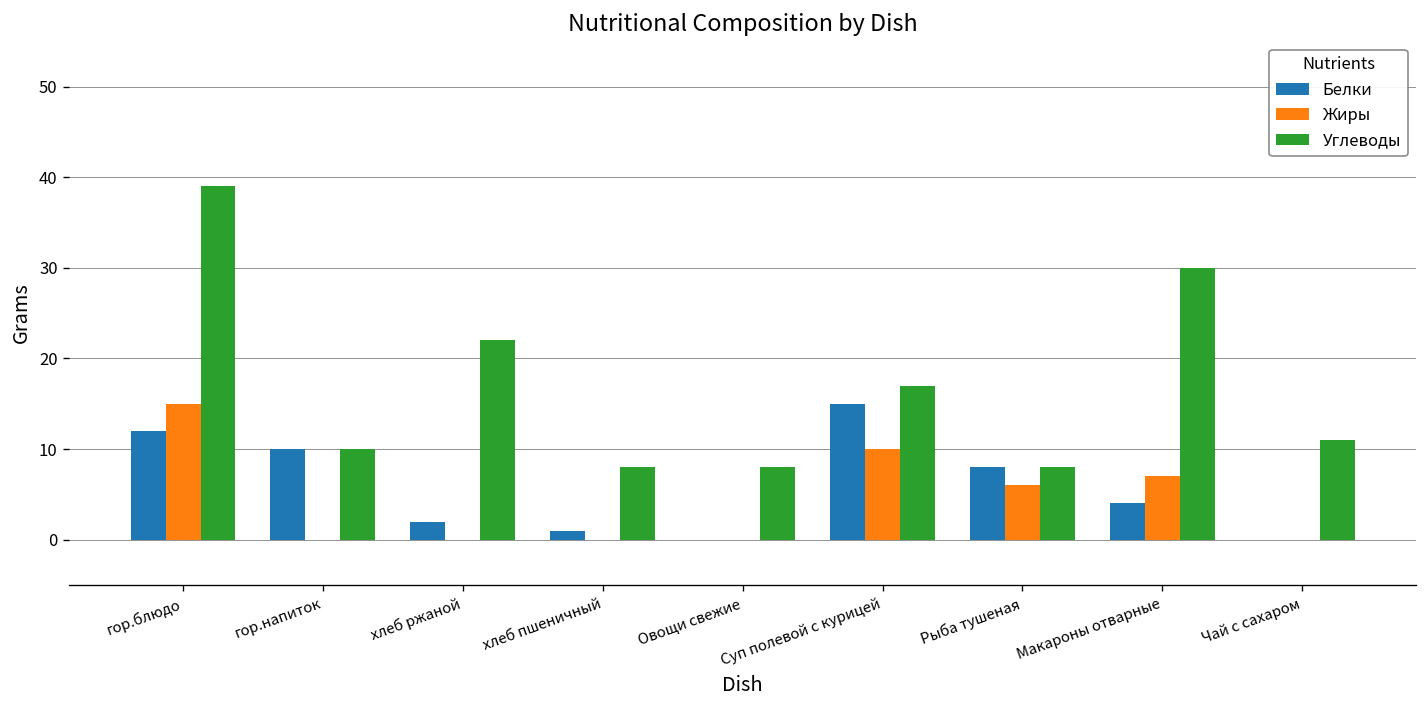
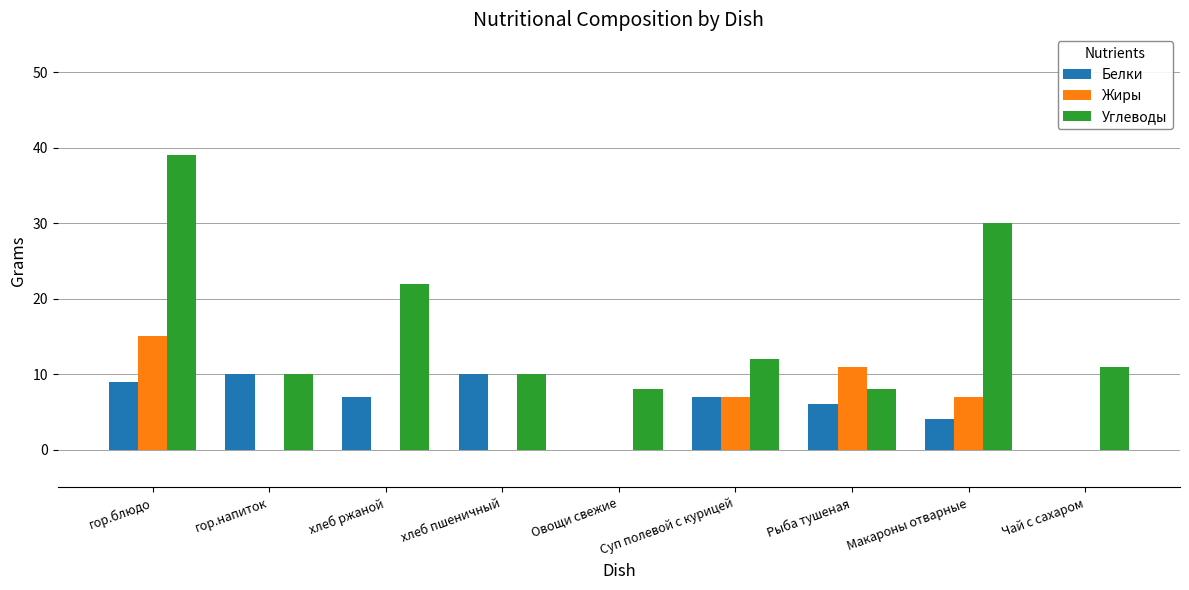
  {
    "Белки": {
-     "гор.блюдо": 12,
+     "гор.блюдо": 9,
      "гор.напиток": 10,
-     "хлеб ржаной": 2,
-     "хлеб пшеничный": 1,
+     "хлеб ржаной": 7,
+     "хлеб пшеничный": 10,
      "Овощи свежие": 0,
-     "Суп полевой с курицей": 15,
-     "Рыба тушеная": 8,
+     "Суп полевой с курицей": 7,
+     "Рыба тушеная": 6,
      "Макароны отварные": 4,
      "Чай с сахаром": 0
    },
    "Жиры": {
      "гор.блюдо": 15,
      "гор.напиток": 0,
      "хлеб ржаной": 0,
      "хлеб пшеничный": 0,
      "Овощи свежие": 0,
-     "Суп полевой с курицей": 10,
-     "Рыба тушеная": 6,
+     "Суп полевой с курицей": 7,
+     "Рыба тушеная": 11,
      "Макароны отварные": 7,
      "Чай с сахаром": 0
    },
    "Углеводы": {
      "гор.блюдо": 39,
      "гор.напиток": 10,
      "хлеб ржаной": 22,
-     "хлеб пшеничный": 8,
+     "хлеб пшеничный": 10,
      "Овощи свежие": 8,
-     "Суп полевой с курицей": 17,
+     "Суп полевой с курицей": 12,
      "Рыба тушеная": 8,
      "Макароны отварные": 30,
      "Чай с сахаром": 11
    }
  }
